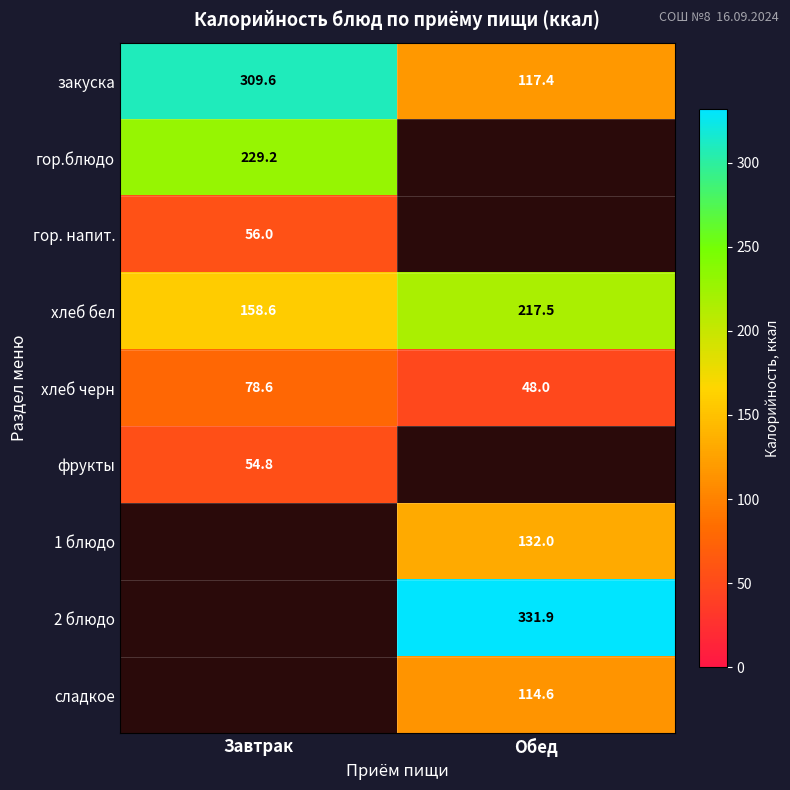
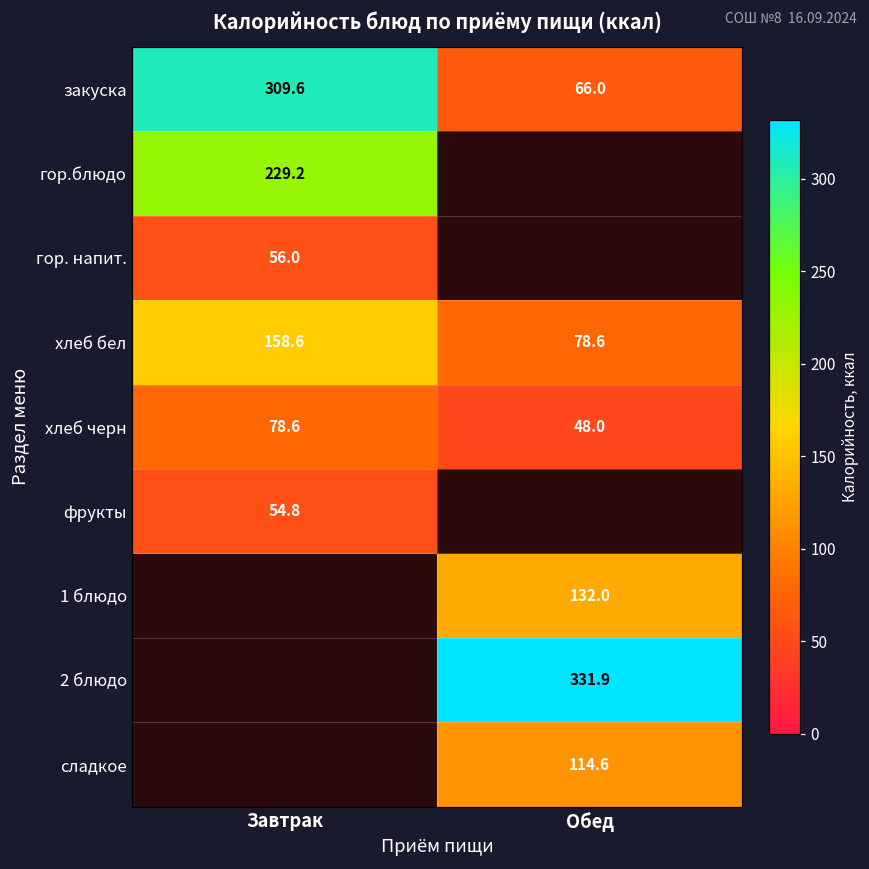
  {
    "закуска": {
      "Завтрак": 309.6,
-     "Обед": 117.4
+     "Обед": 66.0
    },
    "гор.блюдо": {
      "Завтрак": 229.2
    },
    "гор. напит.": {
      "Завтрак": 56.0
    },
    "хлеб бел": {
      "Завтрак": 158.6,
-     "Обед": 217.5
+     "Обед": 78.6
    },
    "хлеб черн": {
      "Завтрак": 78.6,
      "Обед": 48.0
    },
    "фрукты": {
      "Завтрак": 54.8
    },
    "1 блюдо": {
      "Обед": 132.0
    },
    "2 блюдо": {
      "Обед": 331.9
    },
    "сладкое": {
      "Обед": 114.6
    }
  }
